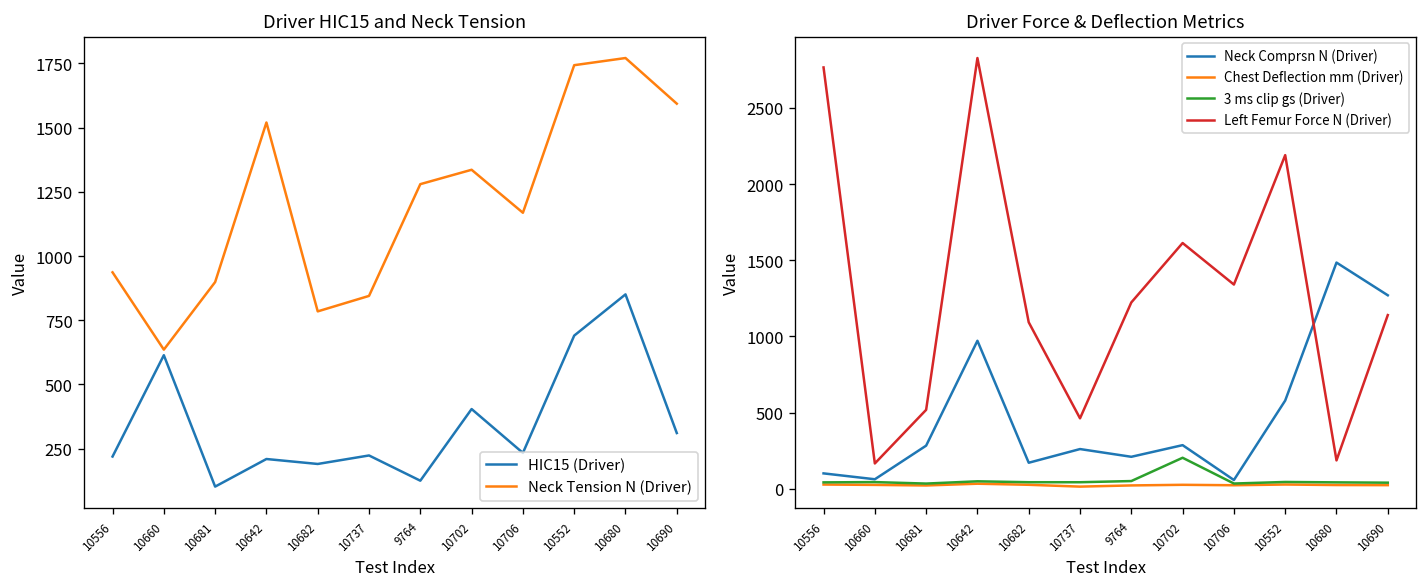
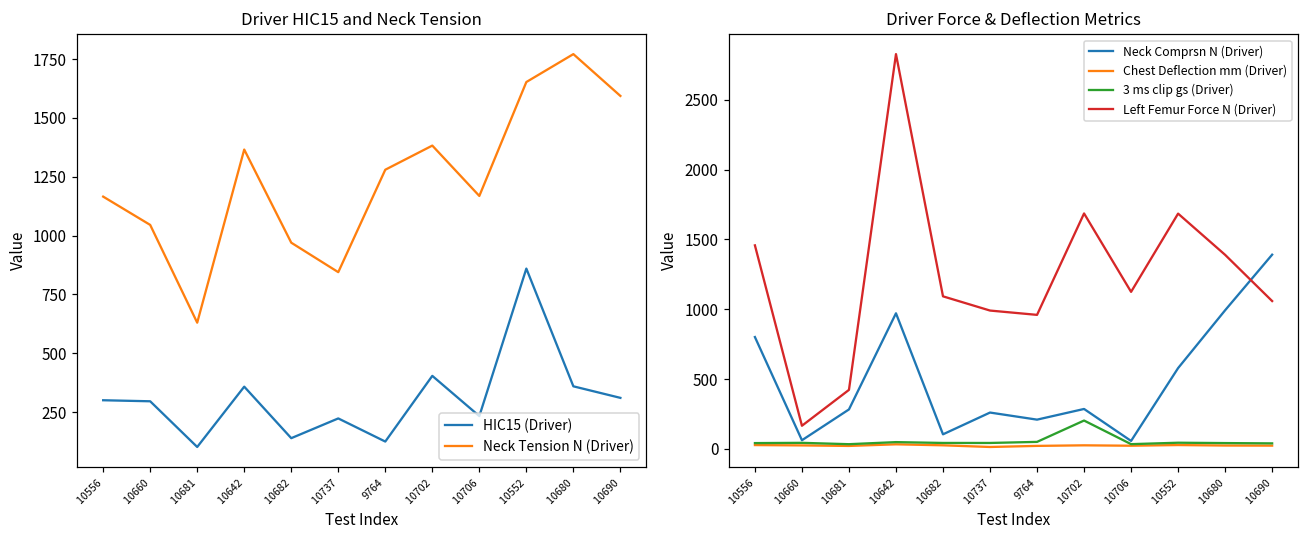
  {
    "Driver HIC15 and Neck Tension": {
      "HIC15 (Driver)": {
-       "10556": 220,
-       "10660": 610,
+       "10556": 300,
+       "10660": 300,
        "10681": 100,
-       "10642": 210,
-       "10682": 190,
+       "10642": 360,
+       "10682": 140,
        "10737": 220,
        "9764": 120,
        "10702": 400,
-       "10552": 690,
-       "10680": 850,
+       "10552": 860,
+       "10680": 360,
        "10690": 310
      },
      "Neck Tension N (Driver)": {
-       "10556": 940,
-       "10660": 640,
-       "10681": 900,
-       "10642": 1520,
-       "10682": 780,
+       "10556": 1170,
+       "10660": 1050,
+       "10681": 630,
+       "10642": 1370,
+       "10682": 970,
        "10737": 840,
        "9764": 1280,
-       "10702": 1340,
+       "10702": 1380,
        "10706": 1170,
-       "10552": 1740,
+       "10552": 1650,
        "10680": 1770,
        "10690": 1590
      }
    },
    "Driver Force & Deflection Metrics": {
      "Neck Comprsn N (Driver)": {
-       "10556": 100,
+       "10556": 800,
        "10681": 280,
        "10642": 970,
-       "10682": 170,
+       "10682": 100,
        "10737": 260,
        "9764": 210,
        "10702": 290,
        "10706": 60,
        "10552": 580,
-       "10680": 1480,
-       "10690": 1270
+       "10680": 990,
+       "10690": 1390
      },
      "Chest Deflection mm (Driver)": {
        "10737": 10,
        "9764": 20,
        "10702": 30
      },
      "3 ms clip gs (Driver)": {
        "10737": 40,
        "9764": 50,
        "10702": 200
      },
      "Left Femur Force N (Driver)": {
-       "10556": 2770,
+       "10556": 1460,
        "10660": 170,
-       "10681": 520,
+       "10681": 420,
        "10642": 2830,
        "10682": 1090,
-       "10737": 460,
-       "9764": 1220,
-       "10702": 1610,
-       "10706": 1340,
-       "10552": 2190,
-       "10680": 190,
-       "10690": 1140
+       "10737": 990,
+       "9764": 960,
+       "10702": 1690,
+       "10706": 1120,
+       "10552": 1690,
+       "10680": 1390,
+       "10690": 1060
      }
    }
  }
